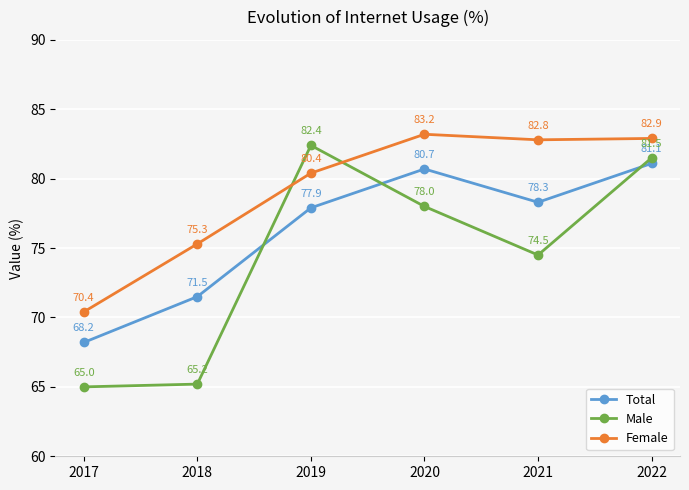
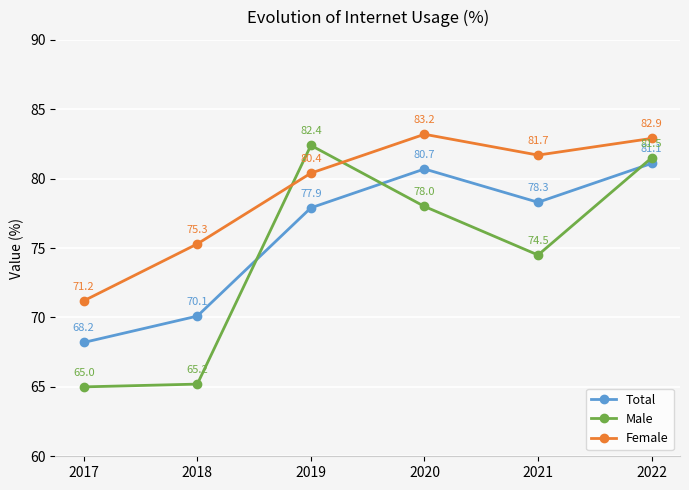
  {
    "Total": {
      "2017": 68.2,
-     "2018": 71.5,
+     "2018": 70.1,
      "2019": 77.9,
      "2020": 80.7,
      "2021": 78.3
    },
    "Male": {
      "2017": 65.0,
      "2018": 65.2,
      "2019": 82.4,
      "2020": 78.0,
      "2021": 74.5
    },
    "Female": {
-     "2017": 70.4,
+     "2017": 71.2,
      "2018": 75.3,
      "2019": 80.4,
      "2020": 83.2,
-     "2021": 82.8,
+     "2021": 81.7,
      "2022": 82.9
    }
  }
